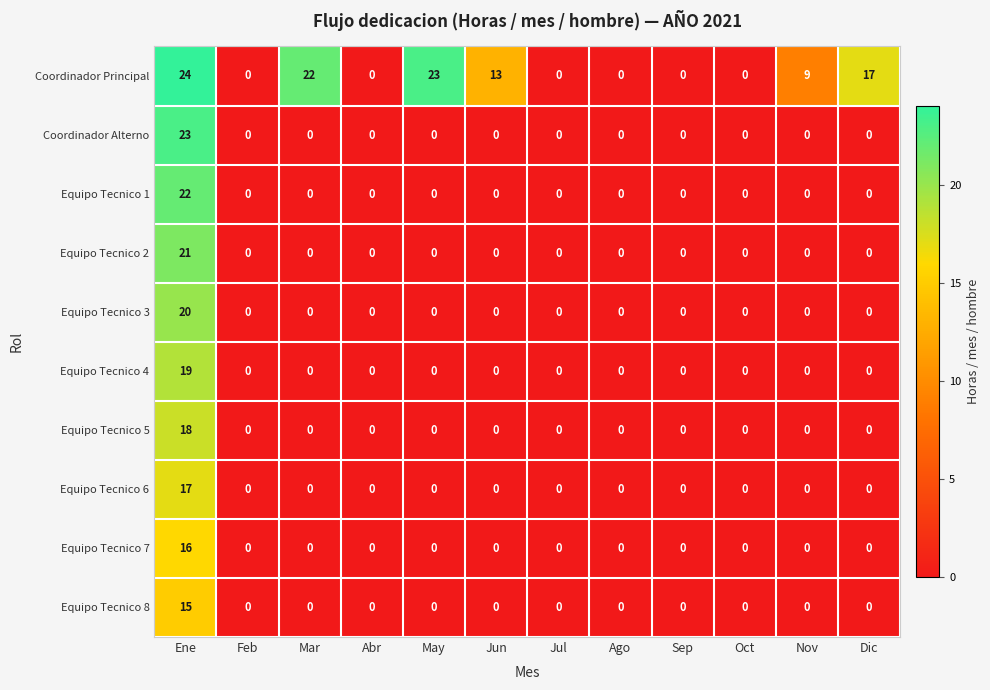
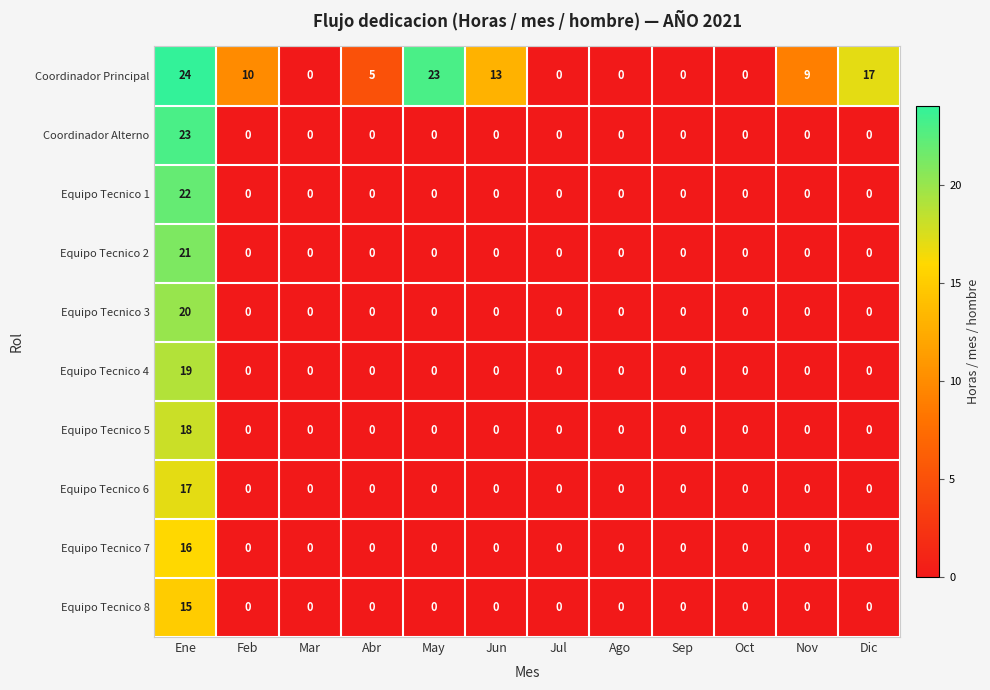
  {
    "Coordinador Principal": {
      "Ene": 24,
-     "Feb": 0,
-     "Mar": 22,
-     "Abr": 0,
+     "Feb": 10,
+     "Mar": 0,
+     "Abr": 5,
      "May": 23,
      "Jun": 13,
      "Jul": 0,
      "Ago": 0,
      "Sep": 0,
      "Oct": 0,
      "Nov": 9,
      "Dic": 17
    },
    "Coordinador Alterno": {
      "Ene": 23,
      "Feb": 0,
      "Mar": 0,
      "Abr": 0,
      "May": 0,
      "Jun": 0,
      "Jul": 0,
      "Ago": 0,
      "Sep": 0,
      "Oct": 0,
      "Nov": 0,
      "Dic": 0
    },
    "Equipo Tecnico 1": {
      "Ene": 22,
      "Feb": 0,
      "Mar": 0,
      "Abr": 0,
      "May": 0,
      "Jun": 0,
      "Jul": 0,
      "Ago": 0,
      "Sep": 0,
      "Oct": 0,
      "Nov": 0,
      "Dic": 0
    },
    "Equipo Tecnico 2": {
      "Ene": 21,
      "Feb": 0,
      "Mar": 0,
      "Abr": 0,
      "May": 0,
      "Jun": 0,
      "Jul": 0,
      "Ago": 0,
      "Sep": 0,
      "Oct": 0,
      "Nov": 0,
      "Dic": 0
    },
    "Equipo Tecnico 3": {
      "Ene": 20,
      "Feb": 0,
      "Mar": 0,
      "Abr": 0,
      "May": 0,
      "Jun": 0,
      "Jul": 0,
      "Ago": 0,
      "Sep": 0,
      "Oct": 0,
      "Nov": 0,
      "Dic": 0
    },
    "Equipo Tecnico 4": {
      "Ene": 19,
      "Feb": 0,
      "Mar": 0,
      "Abr": 0,
      "May": 0,
      "Jun": 0,
      "Jul": 0,
      "Ago": 0,
      "Sep": 0,
      "Oct": 0,
      "Nov": 0,
      "Dic": 0
    },
    "Equipo Tecnico 5": {
      "Ene": 18,
      "Feb": 0,
      "Mar": 0,
      "Abr": 0,
      "May": 0,
      "Jun": 0,
      "Jul": 0,
      "Ago": 0,
      "Sep": 0,
      "Oct": 0,
      "Nov": 0,
      "Dic": 0
    },
    "Equipo Tecnico 6": {
      "Ene": 17,
      "Feb": 0,
      "Mar": 0,
      "Abr": 0,
      "May": 0,
      "Jun": 0,
      "Jul": 0,
      "Ago": 0,
      "Sep": 0,
      "Oct": 0,
      "Nov": 0,
      "Dic": 0
    },
    "Equipo Tecnico 7": {
      "Ene": 16,
      "Feb": 0,
      "Mar": 0,
      "Abr": 0,
      "May": 0,
      "Jun": 0,
      "Jul": 0,
      "Ago": 0,
      "Sep": 0,
      "Oct": 0,
      "Nov": 0,
      "Dic": 0
    },
    "Equipo Tecnico 8": {
      "Ene": 15,
      "Feb": 0,
      "Mar": 0,
      "Abr": 0,
      "May": 0,
      "Jun": 0,
      "Jul": 0,
      "Ago": 0,
      "Sep": 0,
      "Oct": 0,
      "Nov": 0,
      "Dic": 0
    }
  }
